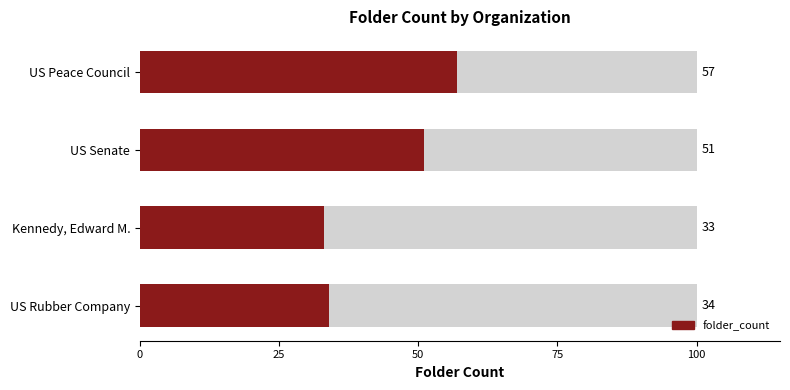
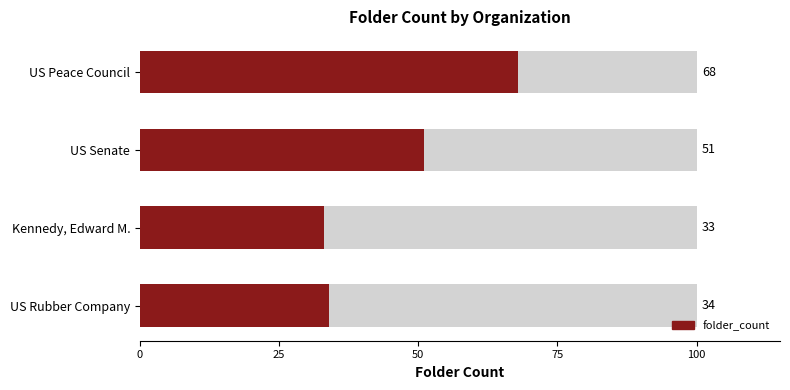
  {
    "folder_count": {
-     "US Peace Council": 57
+     "US Peace Council": 68
    }
  }
